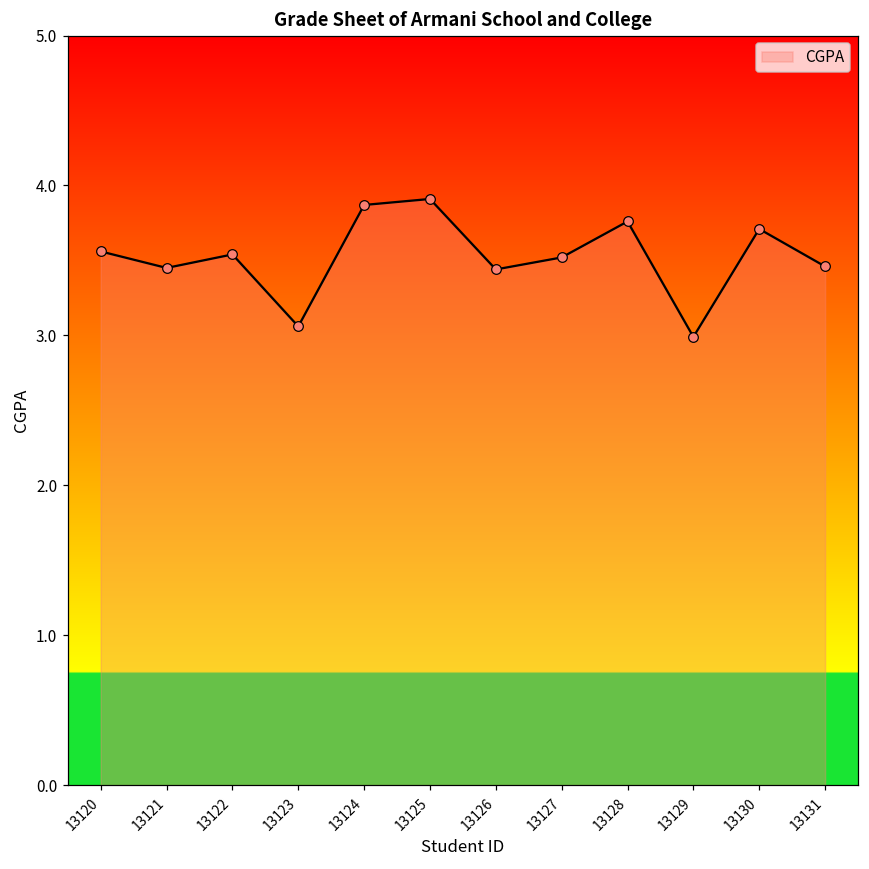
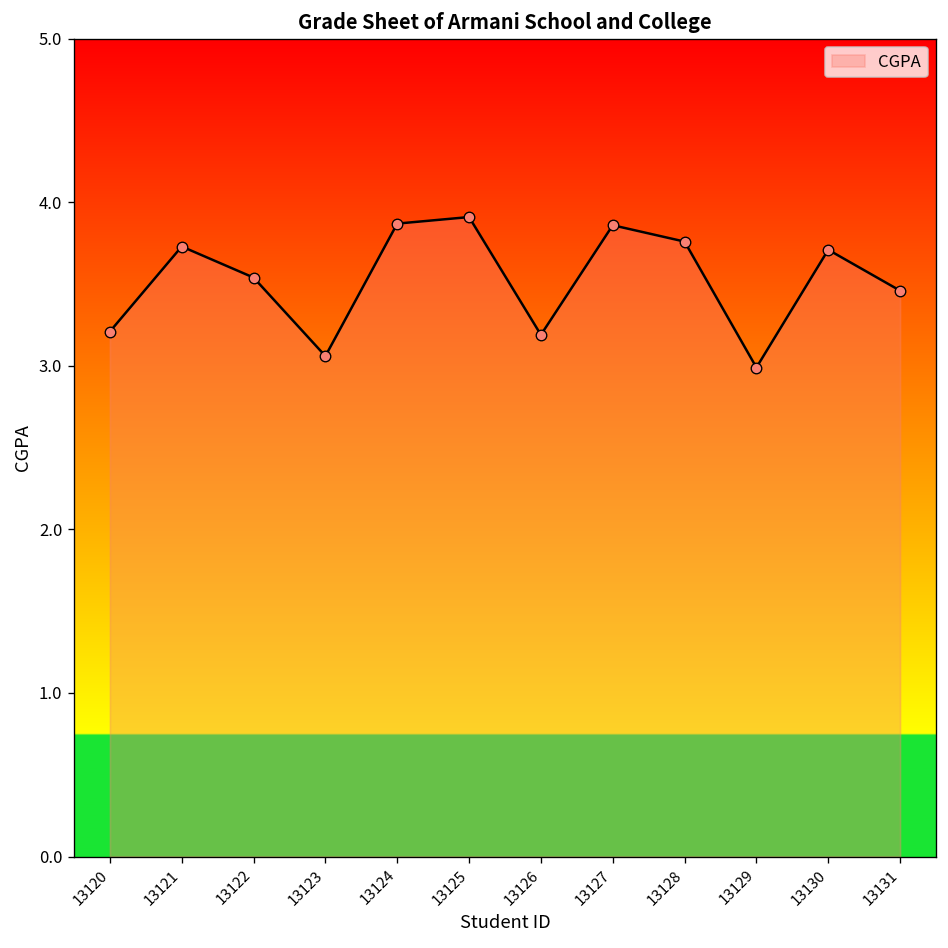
  {
-   "13120": 3.56,
-   "13121": 3.45,
+   "13120": 3.21,
+   "13121": 3.73,
    "13122": 3.54,
    "13123": 3.06,
    "13124": 3.87,
    "13125": 3.91,
-   "13126": 3.44,
-   "13127": 3.52,
+   "13126": 3.19,
+   "13127": 3.86,
    "13128": 3.76,
    "13129": 2.99,
    "13130": 3.71,
    "13131": 3.46
  }
